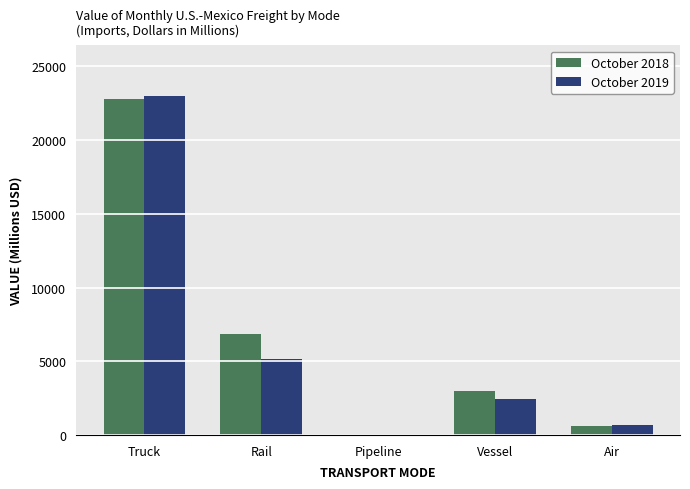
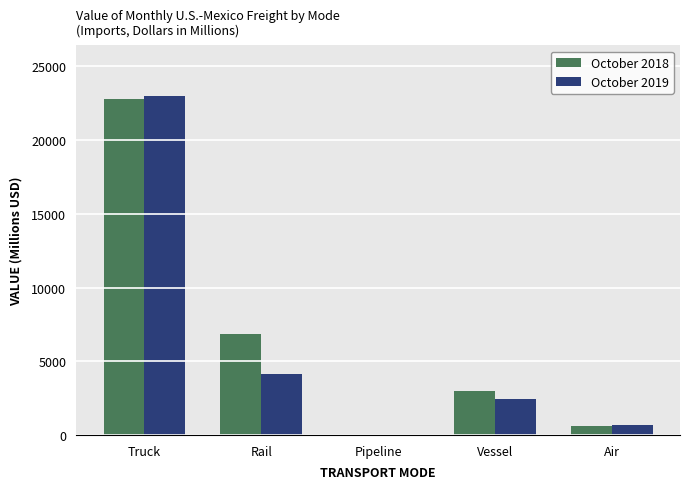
  {
    "October 2018": {
      "Truck": 22800,
      "Rail": 6800,
      "Vessel": 3000,
      "Air": 600
    },
    "October 2019": {
      "Truck": 23000,
-     "Rail": 5200,
+     "Rail": 4100,
      "Vessel": 2500,
      "Air": 700
    }
  }
